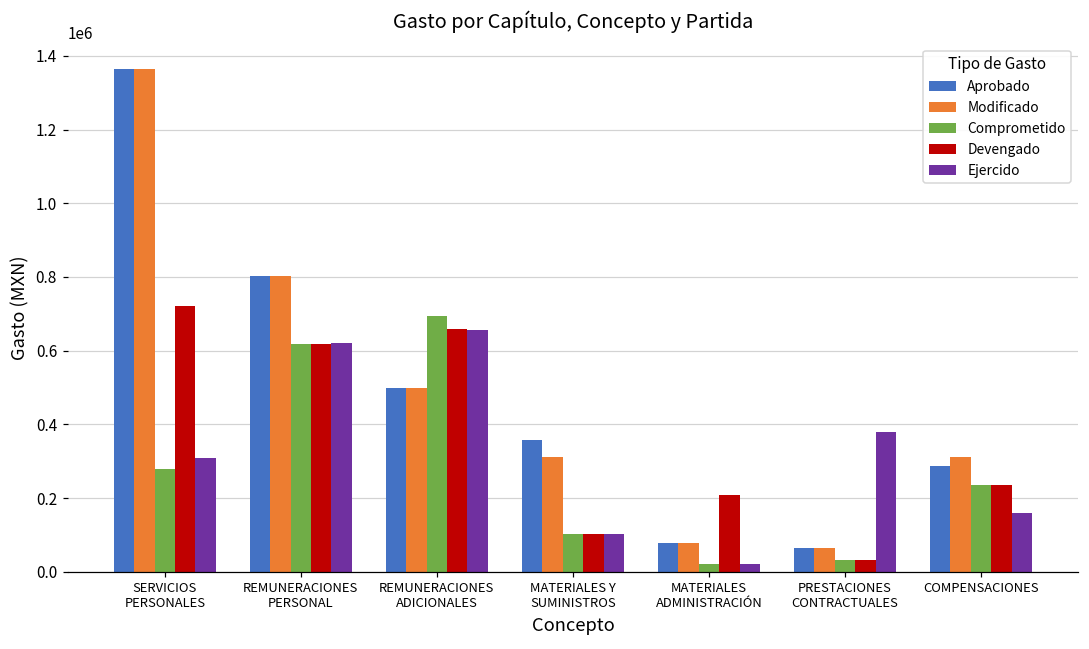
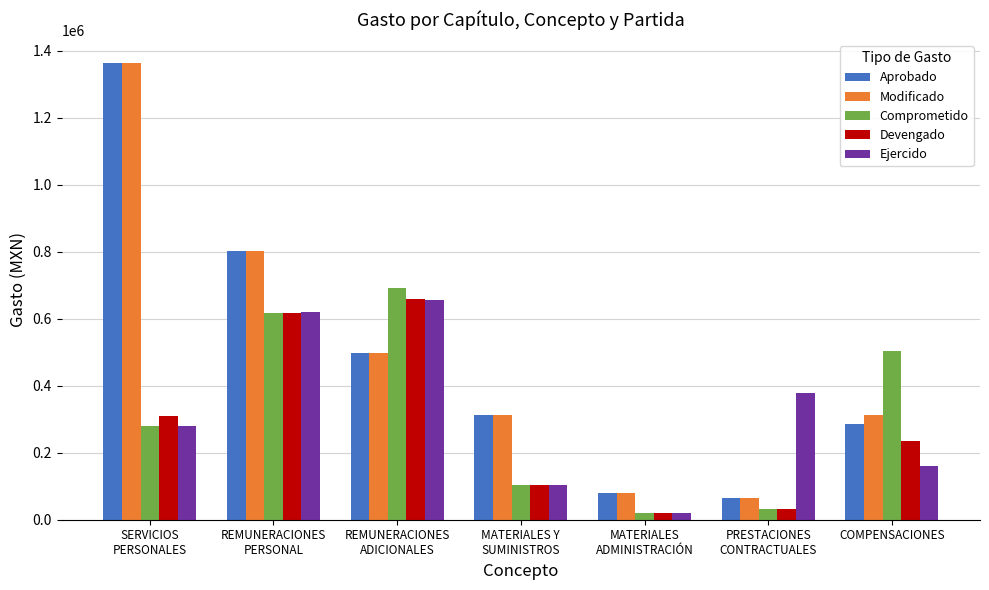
  {
    "Aprobado": {
      "SERVICIOS PERSONALES": 1360000,
      "REMUNERACIONES PERSONAL": 800000,
      "REMUNERACIONES ADICIONALES": 500000,
-     "MATERIALES Y SUMINISTROS": 360000,
+     "MATERIALES Y SUMINISTROS": 310000,
      "MATERIALES ADMINISTRACIÓN": 80000,
      "PRESTACIONES CONTRACTUALES": 60000,
      "COMPENSACIONES": 290000
    },
    "Modificado": {
      "SERVICIOS PERSONALES": 1360000,
      "REMUNERACIONES PERSONAL": 800000,
      "REMUNERACIONES ADICIONALES": 500000,
      "MATERIALES Y SUMINISTROS": 310000,
      "MATERIALES ADMINISTRACIÓN": 80000,
      "PRESTACIONES CONTRACTUALES": 60000,
      "COMPENSACIONES": 310000
    },
    "Comprometido": {
      "SERVICIOS PERSONALES": 280000,
      "REMUNERACIONES PERSONAL": 620000,
      "REMUNERACIONES ADICIONALES": 690000,
      "MATERIALES Y SUMINISTROS": 100000,
      "MATERIALES ADMINISTRACIÓN": 20000,
      "PRESTACIONES CONTRACTUALES": 30000,
-     "COMPENSACIONES": 240000
+     "COMPENSACIONES": 500000
    },
    "Devengado": {
-     "SERVICIOS PERSONALES": 720000,
+     "SERVICIOS PERSONALES": 310000,
      "REMUNERACIONES PERSONAL": 620000,
      "REMUNERACIONES ADICIONALES": 660000,
      "MATERIALES Y SUMINISTROS": 100000,
-     "MATERIALES ADMINISTRACIÓN": 210000,
+     "MATERIALES ADMINISTRACIÓN": 20000,
      "PRESTACIONES CONTRACTUALES": 30000,
      "COMPENSACIONES": 240000
    },
    "Ejercido": {
-     "SERVICIOS PERSONALES": 310000,
+     "SERVICIOS PERSONALES": 280000,
      "REMUNERACIONES PERSONAL": 620000,
      "REMUNERACIONES ADICIONALES": 660000,
      "MATERIALES Y SUMINISTROS": 100000,
      "MATERIALES ADMINISTRACIÓN": 20000,
      "PRESTACIONES CONTRACTUALES": 380000,
      "COMPENSACIONES": 160000
    }
  }
